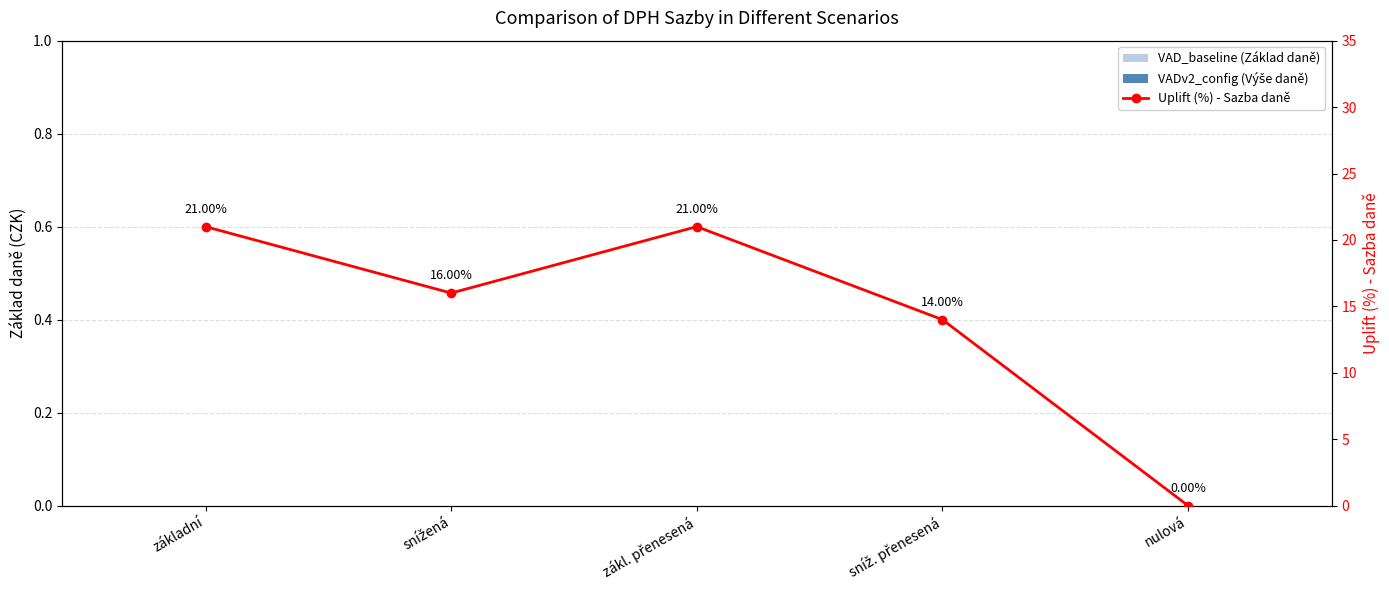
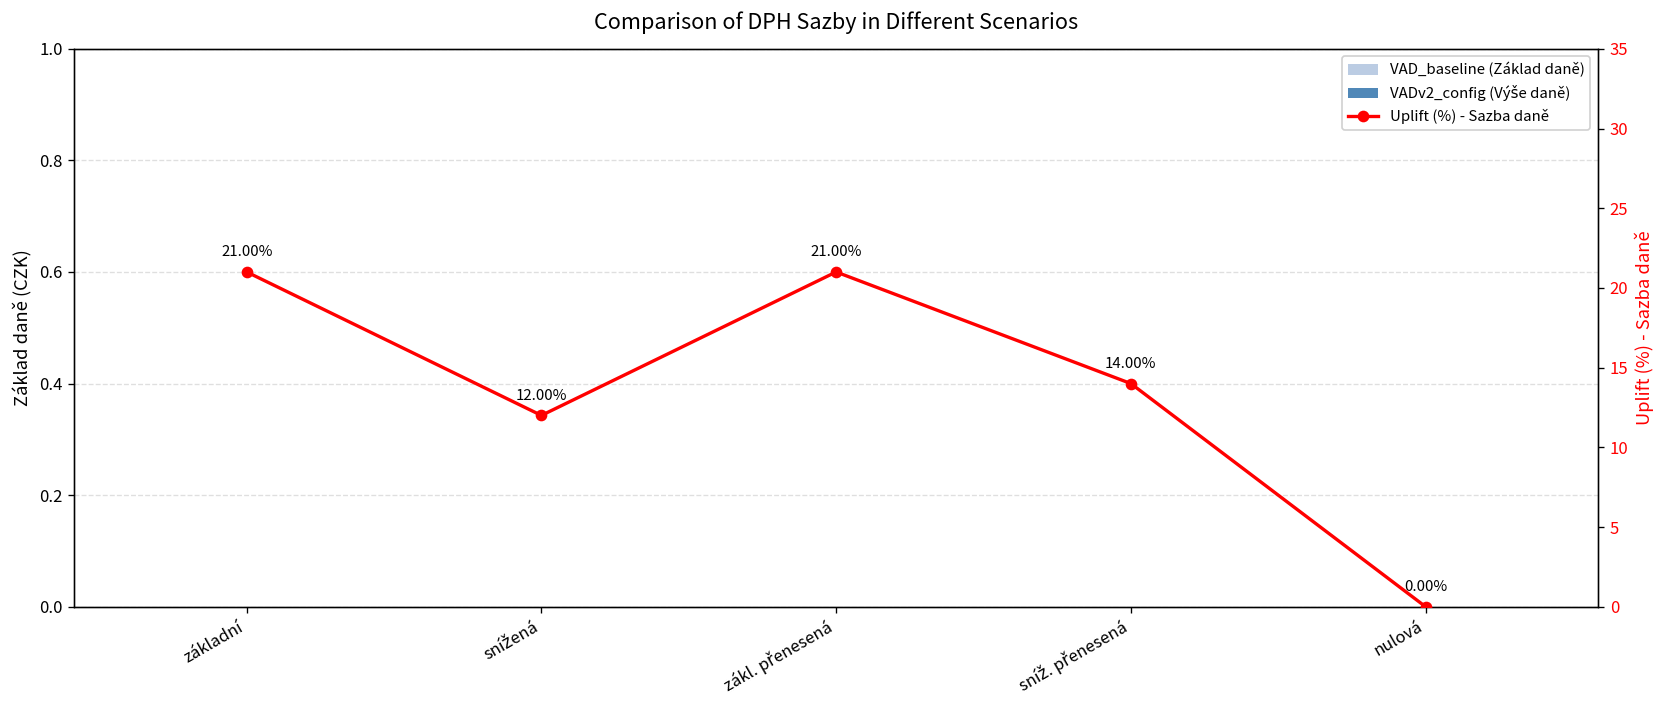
  {
    "Uplift (%) - Sazba daně": {
      "základní": "21.00%",
-     "snížená": "16.00%",
+     "snížená": "12.00%",
      "zákl. přenesená": "21.00%",
      "sníž. přenesená": "14.00%",
      "nulová": "0.00%"
    }
  }
